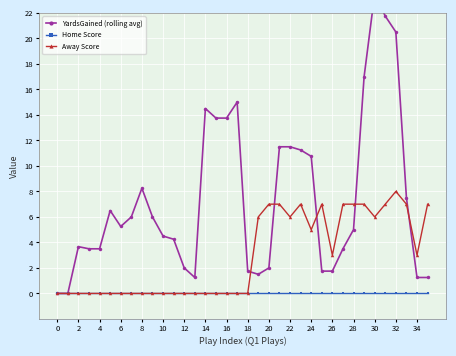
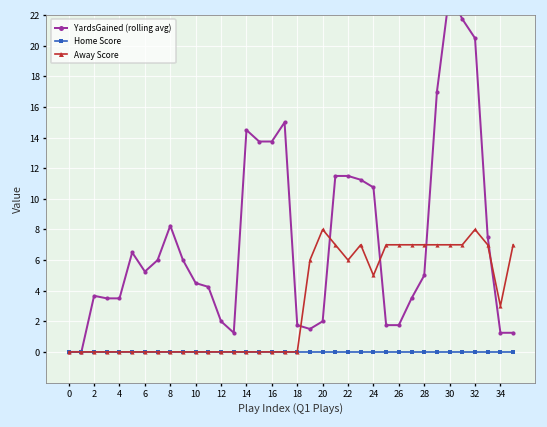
  {
    "YardsGained (rolling avg)": {
      "2": 3.7,
      "4": 3.5,
      "6": 5.3,
      "8": 8.3,
      "10": 4.5,
      "12": 2,
      "14": 14.5,
      "16": 13.8,
      "18": 1.8,
      "20": 2,
      "22": 11.5,
      "24": 10.8,
      "26": 1.8,
      "28": 5,
      "32": 20.5,
      "34": 1.3
    },
    "Home Score": {
      "20": 0,
      "22": 0,
      "24": 0,
      "26": 0,
      "28": 0,
      "30": 0,
      "32": 0,
      "34": 0
    },
    "Away Score": {
-     "20": 7,
+     "20": 8,
      "22": 6,
      "24": 5,
-     "26": 3,
+     "26": 7,
      "28": 7,
-     "30": 6,
+     "30": 7,
      "32": 8,
      "34": 3
    }
  }
